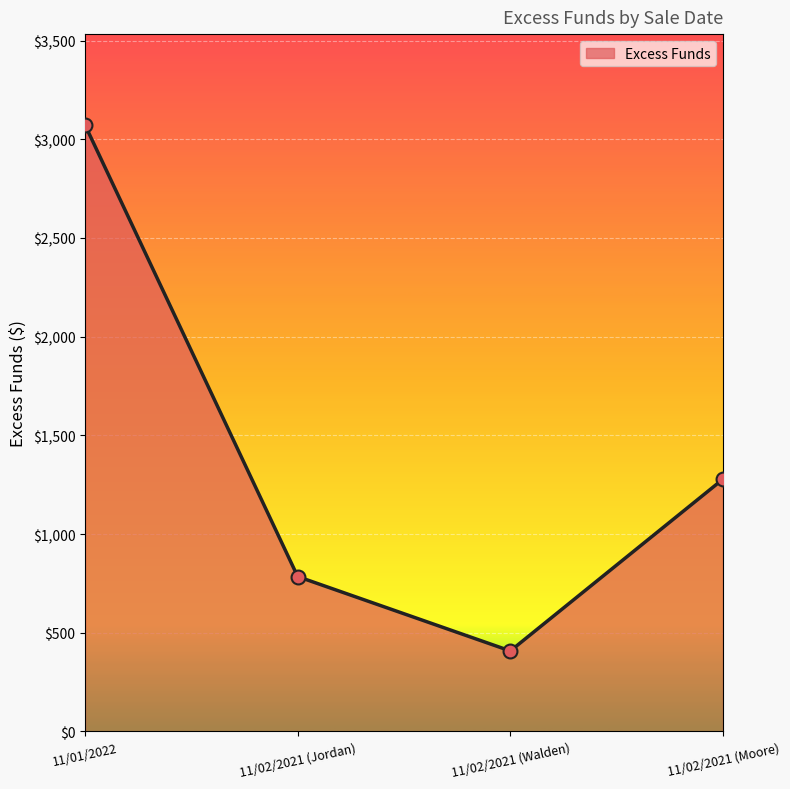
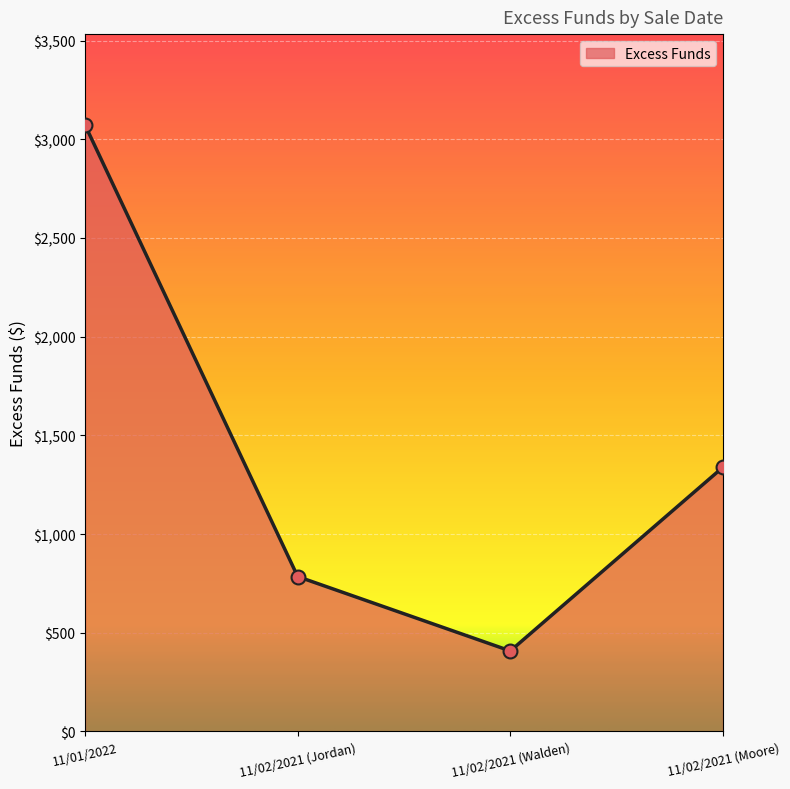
  {
    "11/01/2022": "$3,070",
    "11/02/2021 (Jordan)": "$780",
    "11/02/2021 (Walden)": "$410",
-   "11/02/2021 (Moore)": "$1,280"
+   "11/02/2021 (Moore)": "$1,340"
  }
